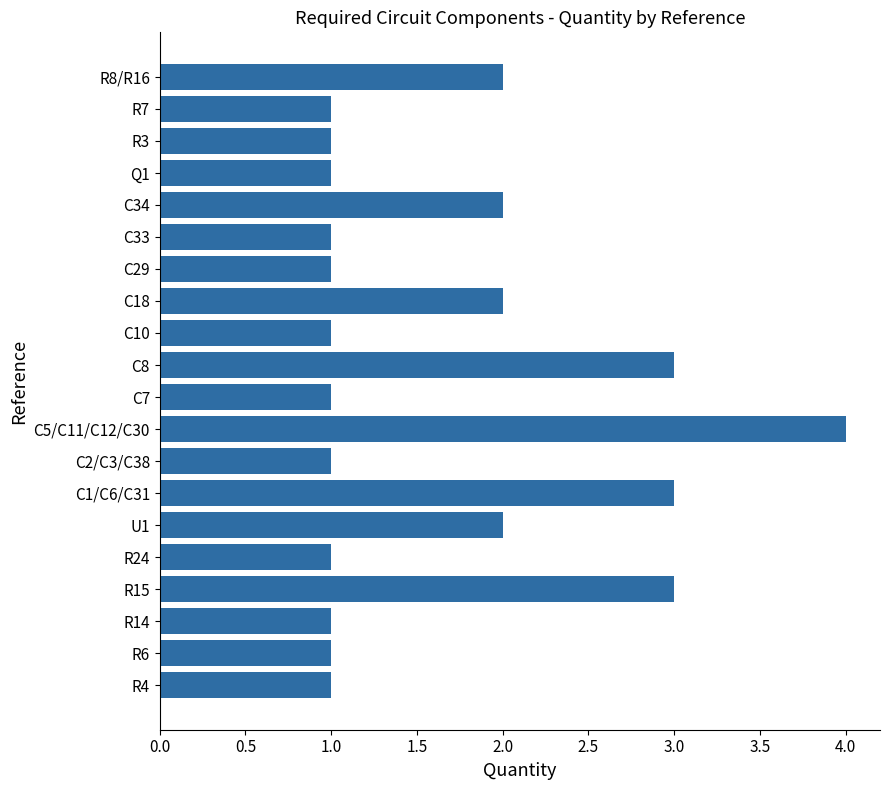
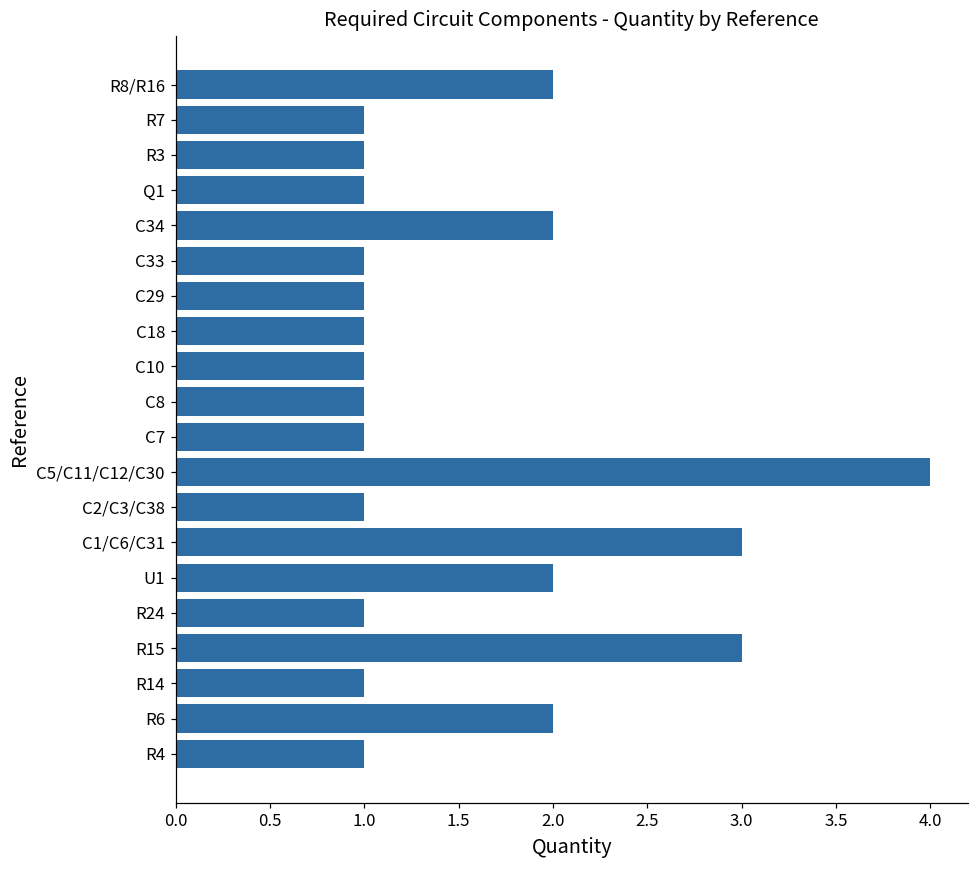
  {
    "R8/R16": 2,
    "R7": 1,
    "R3": 1,
    "Q1": 1,
    "C34": 2,
    "C33": 1,
    "C29": 1,
-   "C18": 2,
+   "C18": 1,
    "C10": 1,
-   "C8": 3,
+   "C8": 1,
    "C7": 1,
    "C5/C11/C12/C30": 4,
    "C2/C3/C38": 1,
    "C1/C6/C31": 3,
    "U1": 2,
    "R24": 1,
    "R15": 3,
    "R14": 1,
-   "R6": 1,
+   "R6": 2,
    "R4": 1
  }
